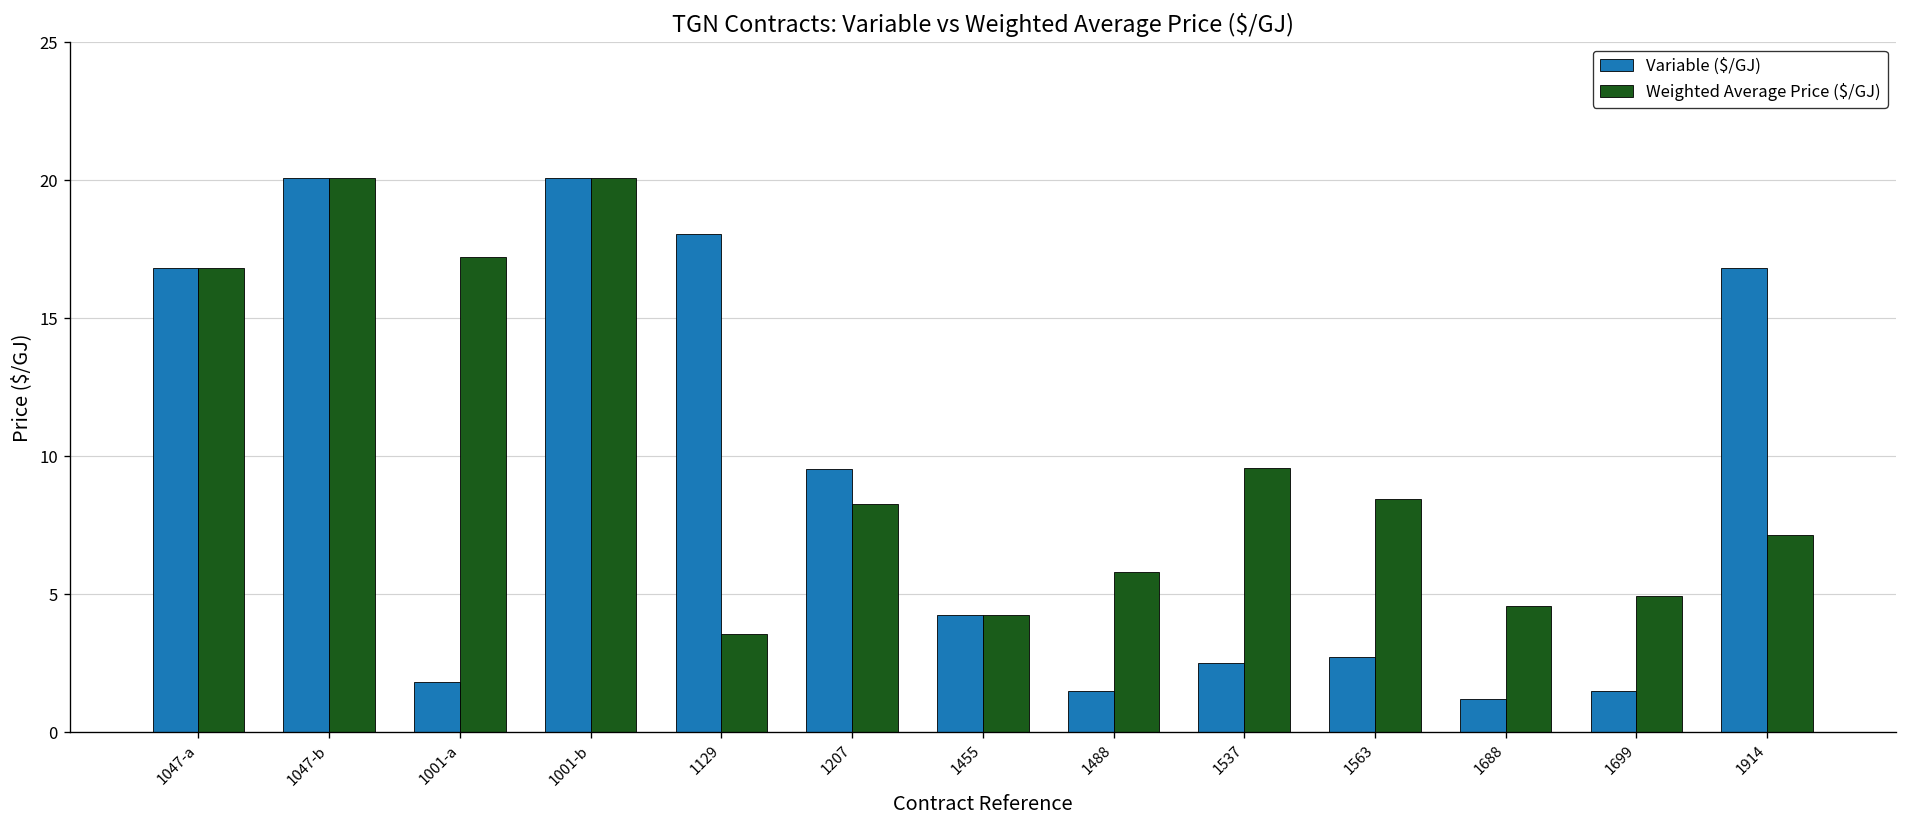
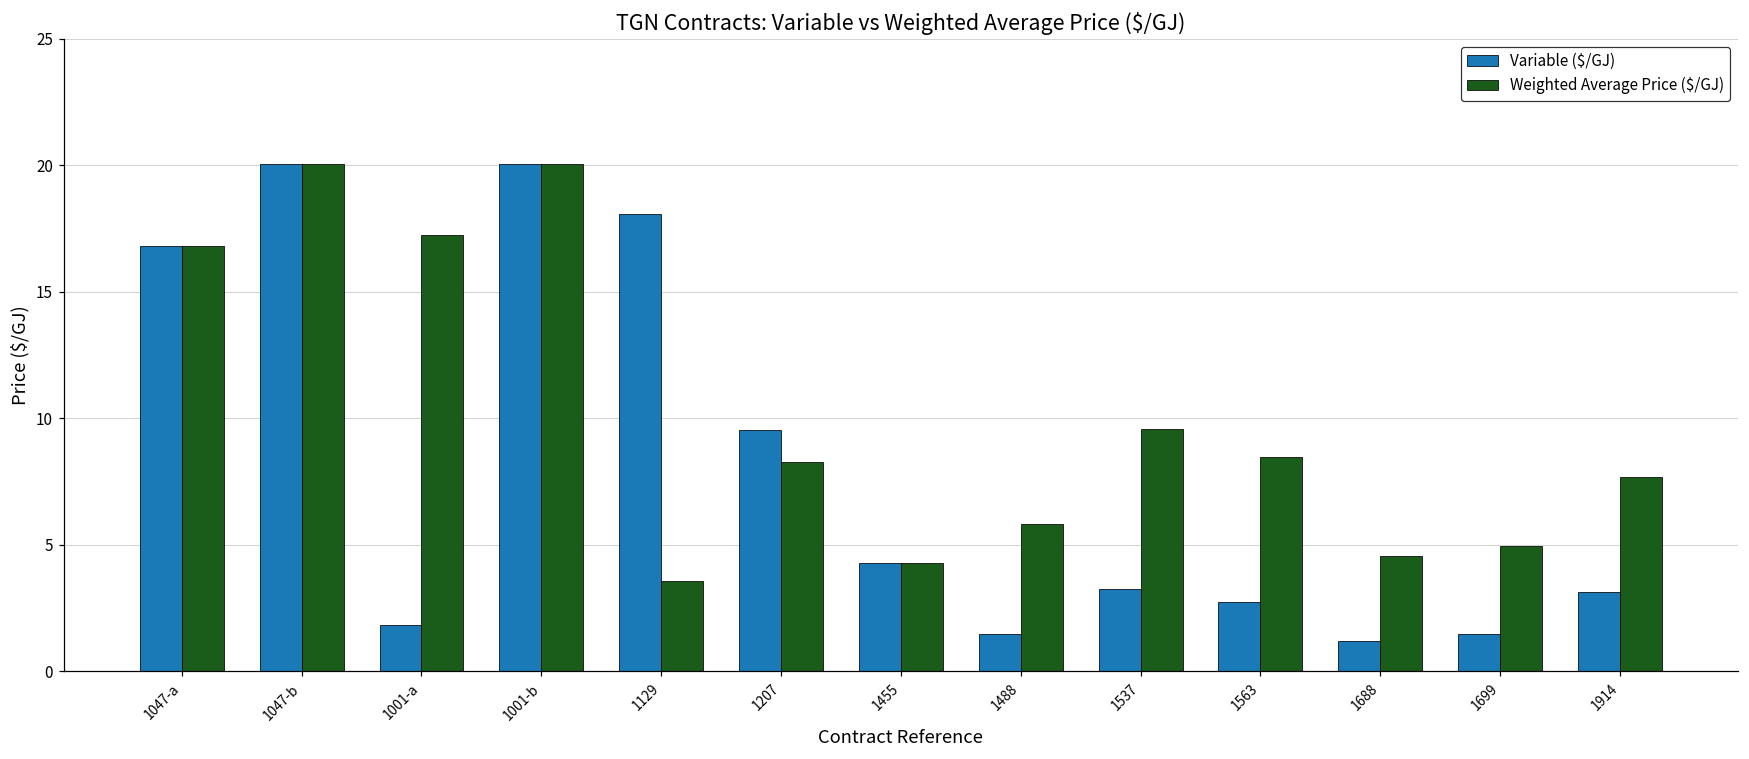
  {
    "Variable ($/GJ)": {
      "1047-a": 16.8,
      "1047-b": 20.1,
      "1001-a": 1.8,
      "1001-b": 20.1,
      "1129": 18.1,
      "1207": 9.5,
      "1455": 4.3,
      "1488": 1.5,
-     "1537": 2.5,
+     "1537": 3.2,
      "1563": 2.7,
      "1688": 1.2,
      "1699": 1.5,
-     "1914": 16.8
+     "1914": 3.1
    },
    "Weighted Average Price ($/GJ)": {
      "1047-a": 16.8,
      "1047-b": 20.1,
      "1001-a": 17.2,
      "1001-b": 20.1,
      "1129": 3.6,
      "1207": 8.3,
      "1455": 4.3,
      "1488": 5.8,
      "1537": 9.6,
      "1563": 8.5,
      "1688": 4.6,
      "1699": 5.0,
-     "1914": 7.1
+     "1914": 7.7
    }
  }
